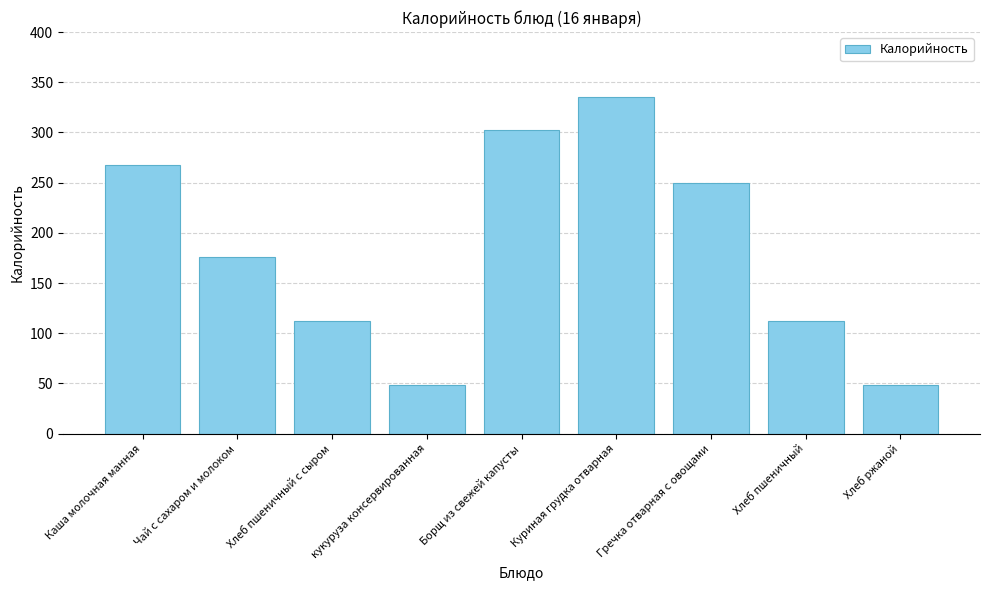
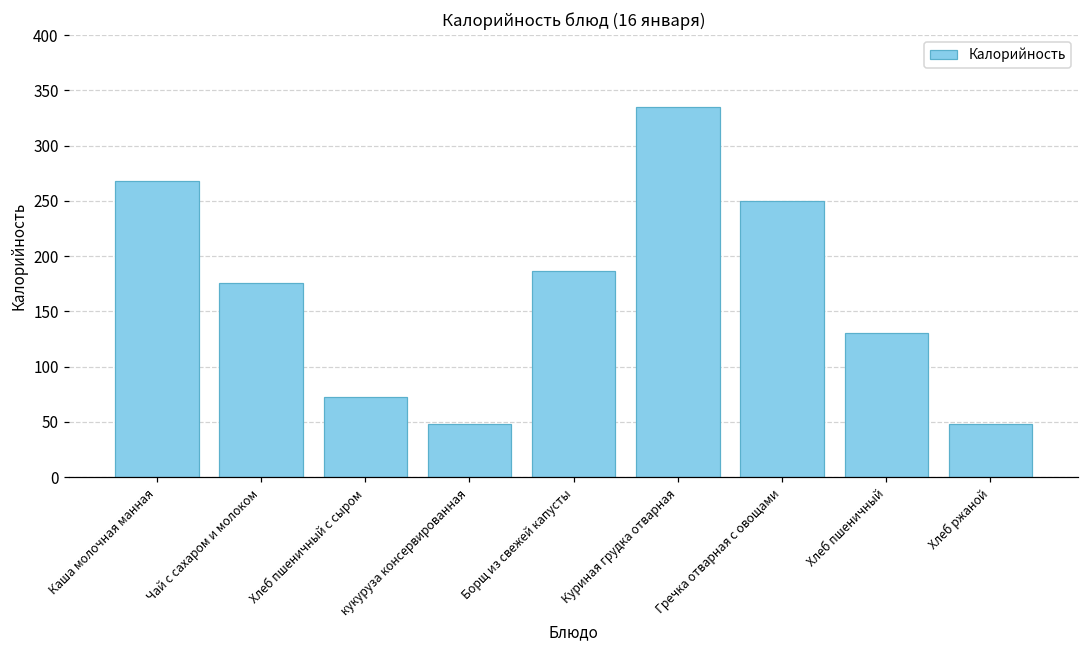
  {
    "Каша молочная манная": 268,
    "Чай с сахаром и молоком": 176,
-   "Хлеб пшеничный с сыром": 112,
+   "Хлеб пшеничный с сыром": 72,
    "кукуруза консервированная": 48,
-   "Борщ из свежей капусты": 302,
+   "Борщ из свежей капусты": 187,
    "Куриная грудка отварная": 335,
    "Гречка отварная с овощами": 250,
-   "Хлеб пшеничный": 112,
+   "Хлеб пшеничный": 131,
    "Хлеб ржаной": 48
  }
